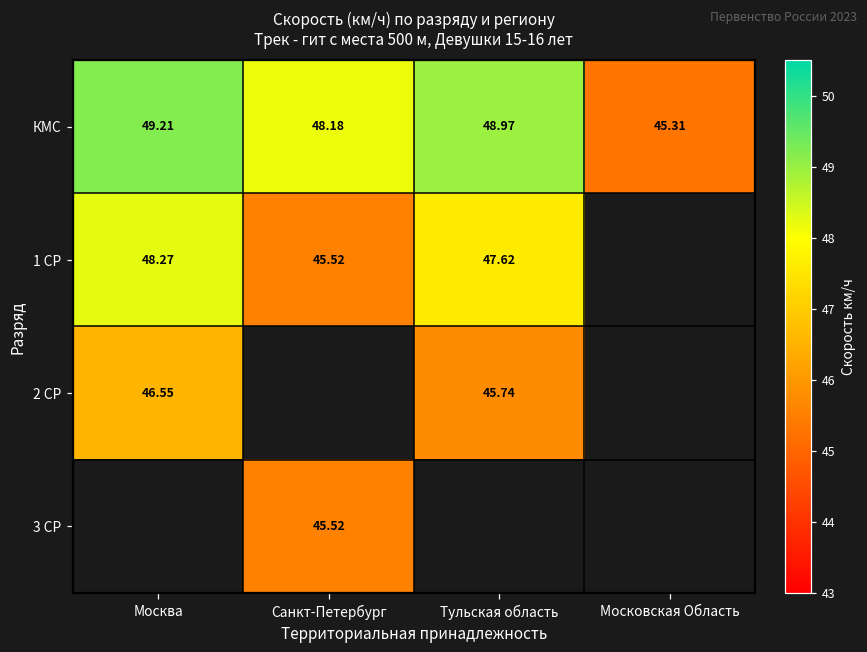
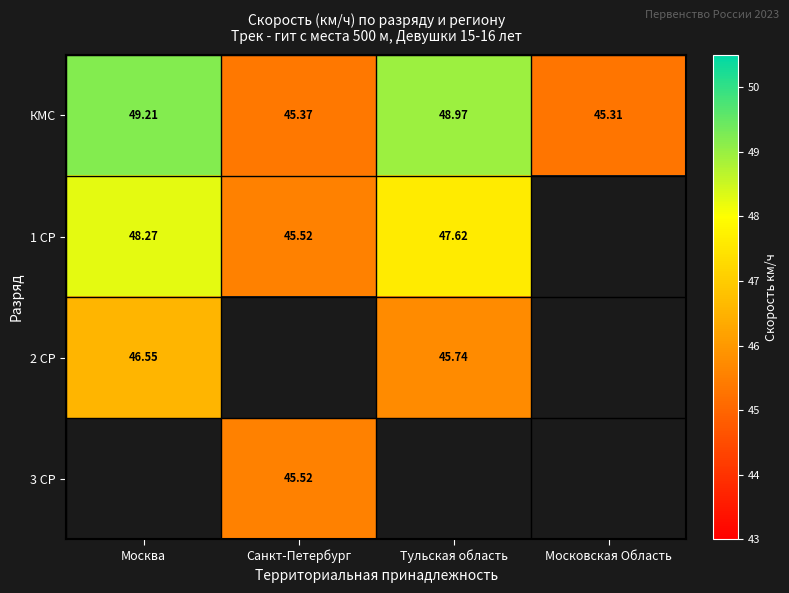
  {
    "КМС": {
      "Москва": 49.21,
-     "Санкт-Петербург": 48.18,
+     "Санкт-Петербург": 45.37,
      "Тульская область": 48.97,
      "Московская Область": 45.31
    },
    "1 СР": {
      "Москва": 48.27,
      "Санкт-Петербург": 45.52,
      "Тульская область": 47.62
    },
    "2 СР": {
      "Москва": 46.55,
      "Тульская область": 45.74
    },
    "3 СР": {
      "Санкт-Петербург": 45.52
    }
  }
